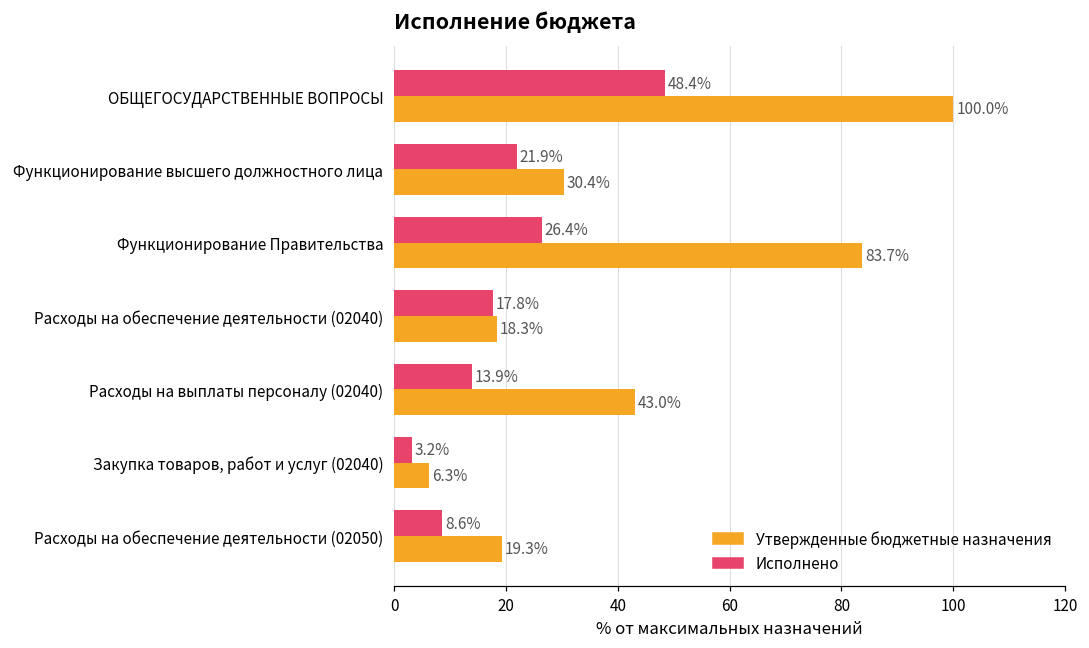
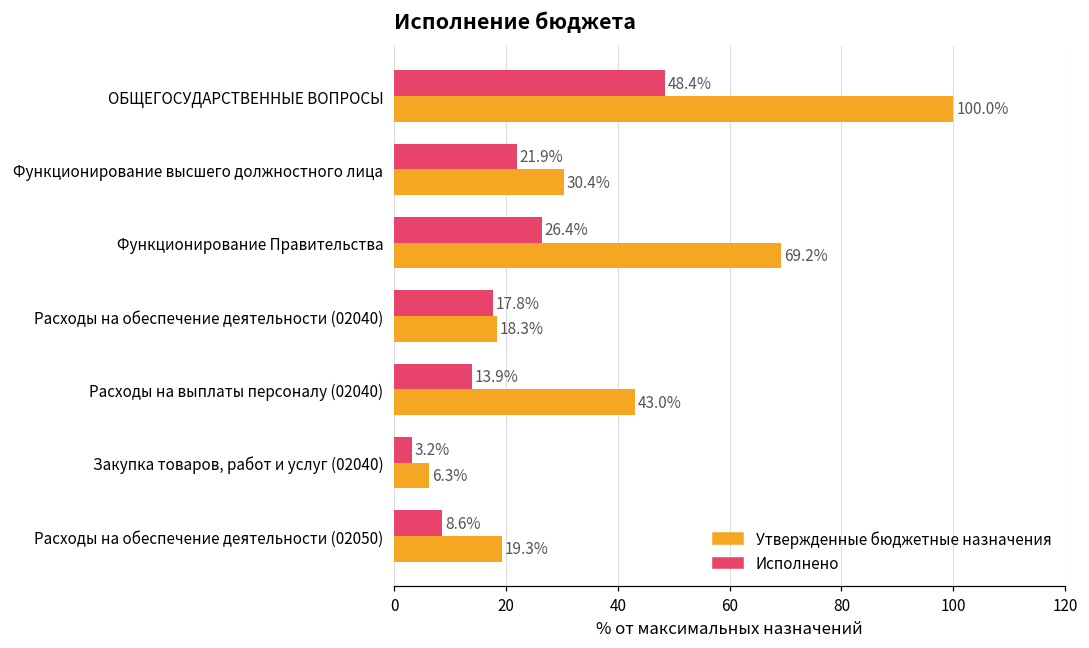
  {
    "Утвержденные бюджетные назначения": {
      "ОБЩЕГОСУДАРСТВЕННЫЕ ВОПРОСЫ": "100.0%",
      "Функционирование высшего должностного лица": "30.4%",
-     "Функционирование Правительства": "83.7%",
+     "Функционирование Правительства": "69.2%",
      "Расходы на обеспечение деятельности (02040)": "18.3%",
      "Расходы на выплаты персоналу (02040)": "43.0%",
      "Закупка товаров, работ и услуг (02040)": "6.3%",
      "Расходы на обеспечение деятельности (02050)": "19.3%"
    },
    "Исполнено": {
      "ОБЩЕГОСУДАРСТВЕННЫЕ ВОПРОСЫ": "48.4%",
      "Функционирование высшего должностного лица": "21.9%",
      "Функционирование Правительства": "26.4%",
      "Расходы на обеспечение деятельности (02040)": "17.8%",
      "Расходы на выплаты персоналу (02040)": "13.9%",
      "Закупка товаров, работ и услуг (02040)": "3.2%",
      "Расходы на обеспечение деятельности (02050)": "8.6%"
    }
  }
